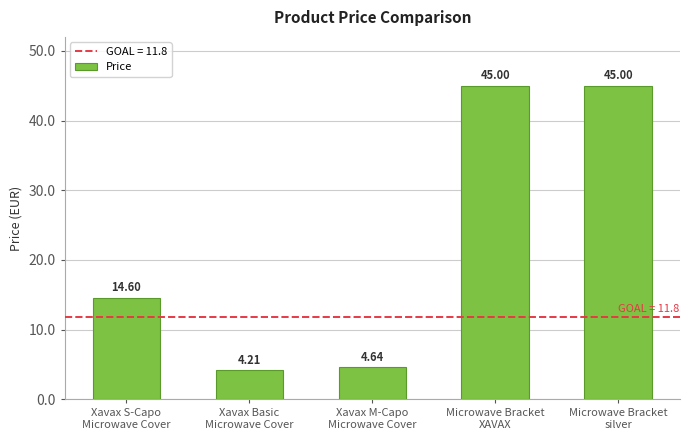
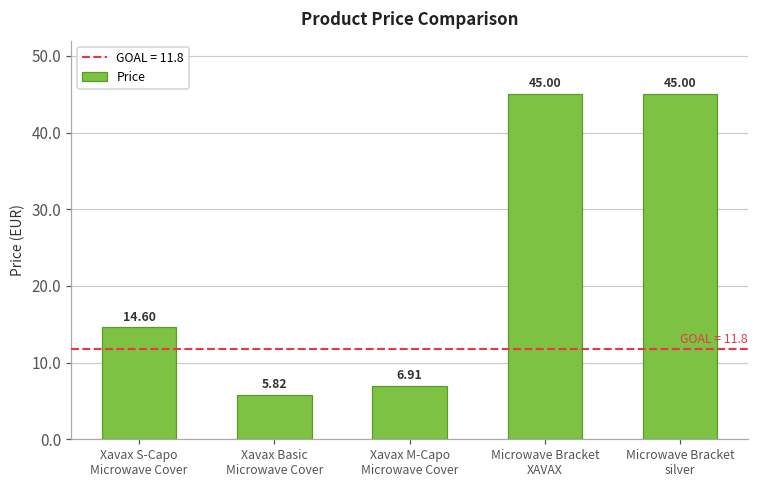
  {
    "Xavax S-Capo Microwave Cover": 14.60,
-   "Xavax Basic Microwave Cover": 4.21,
-   "Xavax M-Capo Microwave Cover": 4.64,
+   "Xavax Basic Microwave Cover": 5.82,
+   "Xavax M-Capo Microwave Cover": 6.91,
    "Microwave Bracket XAVAX": 45.00,
    "Microwave Bracket silver": 45.00
  }
